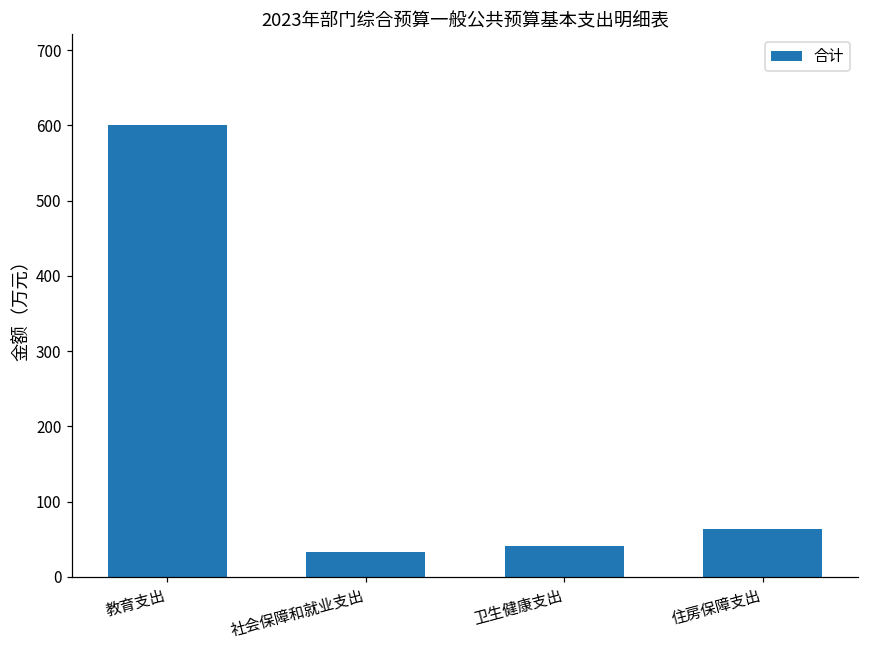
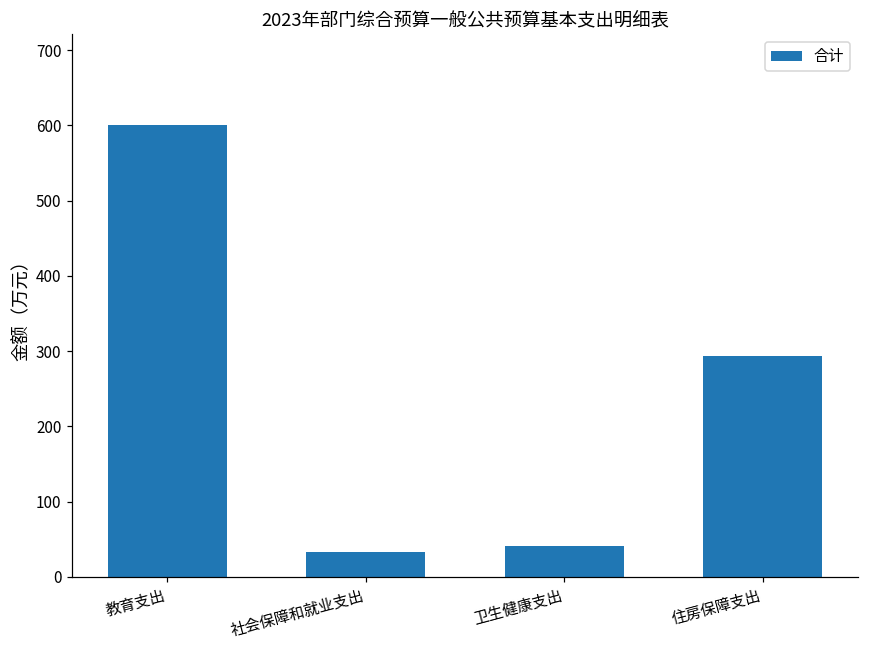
  {
    "教育支出": 600,
    "社会保障和就业支出": 30,
    "卫生健康支出": 40,
-   "住房保障支出": 60
+   "住房保障支出": 290
  }
